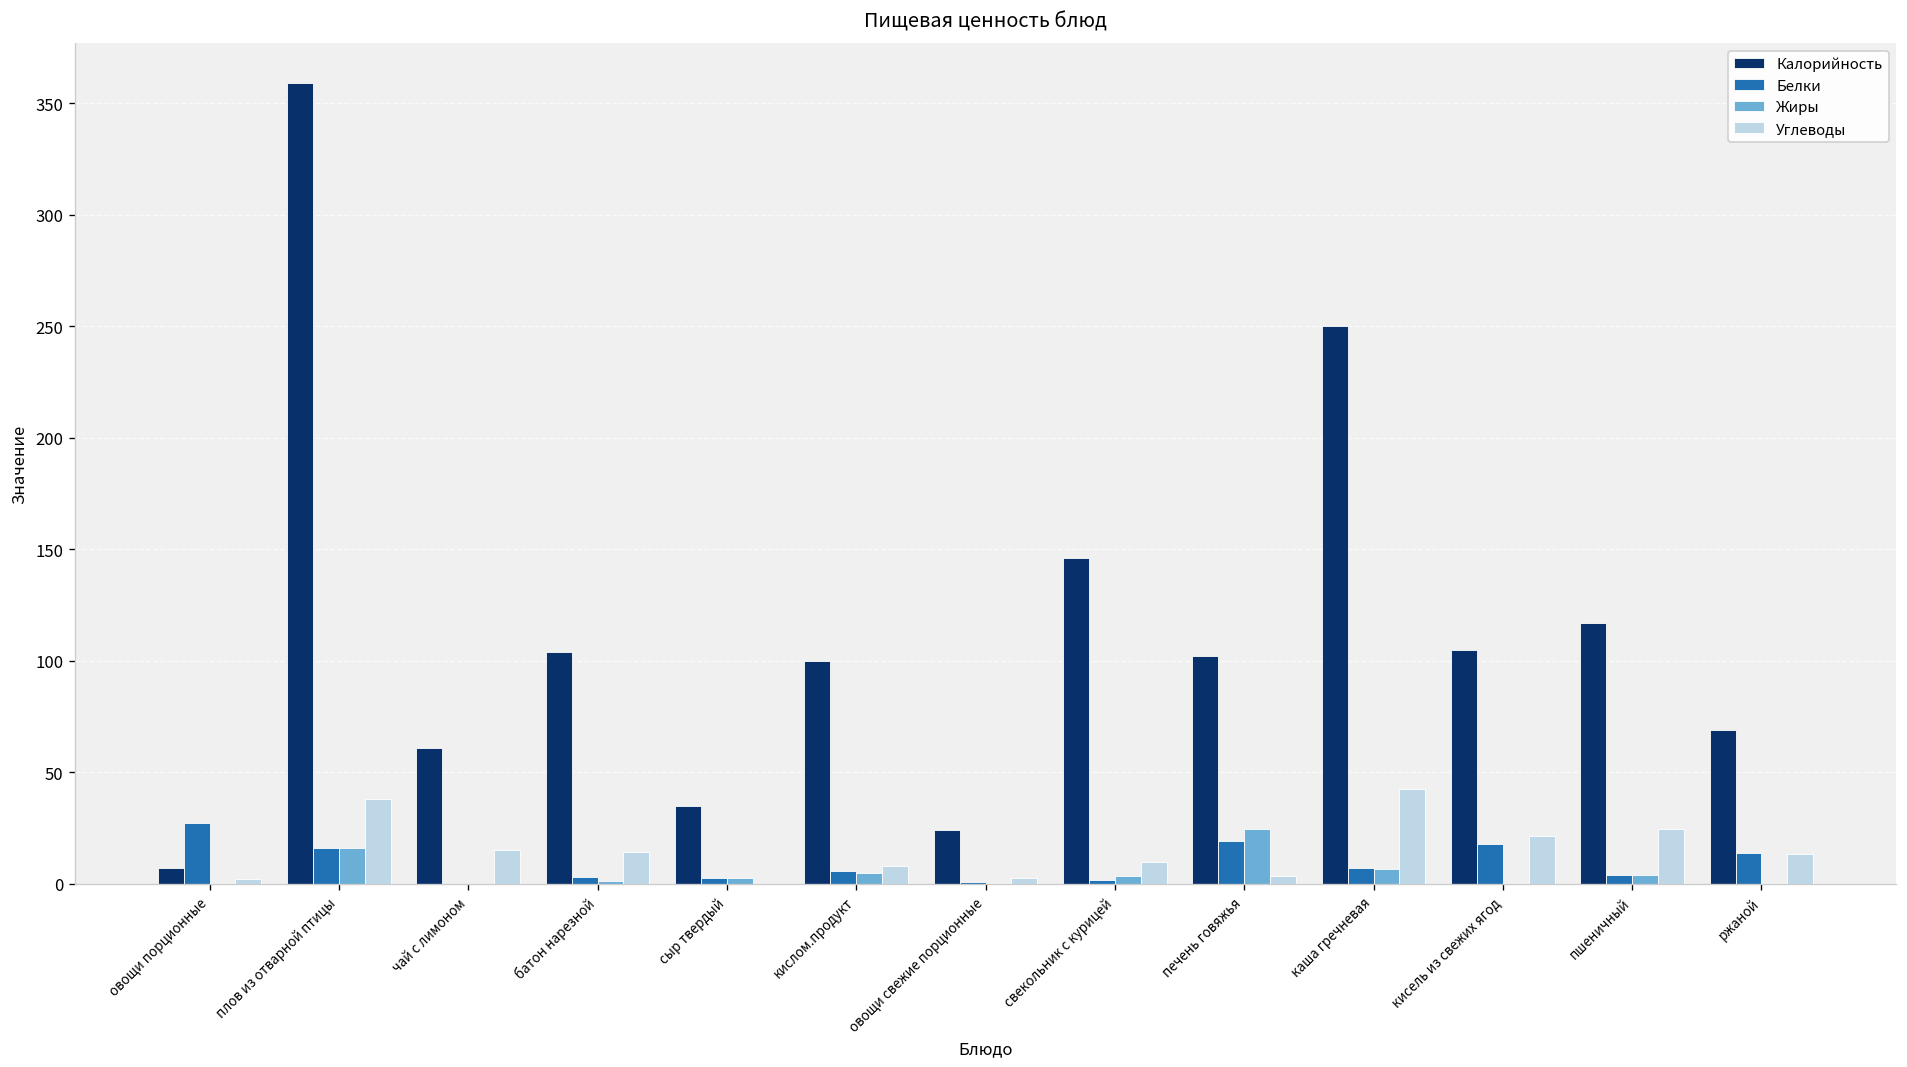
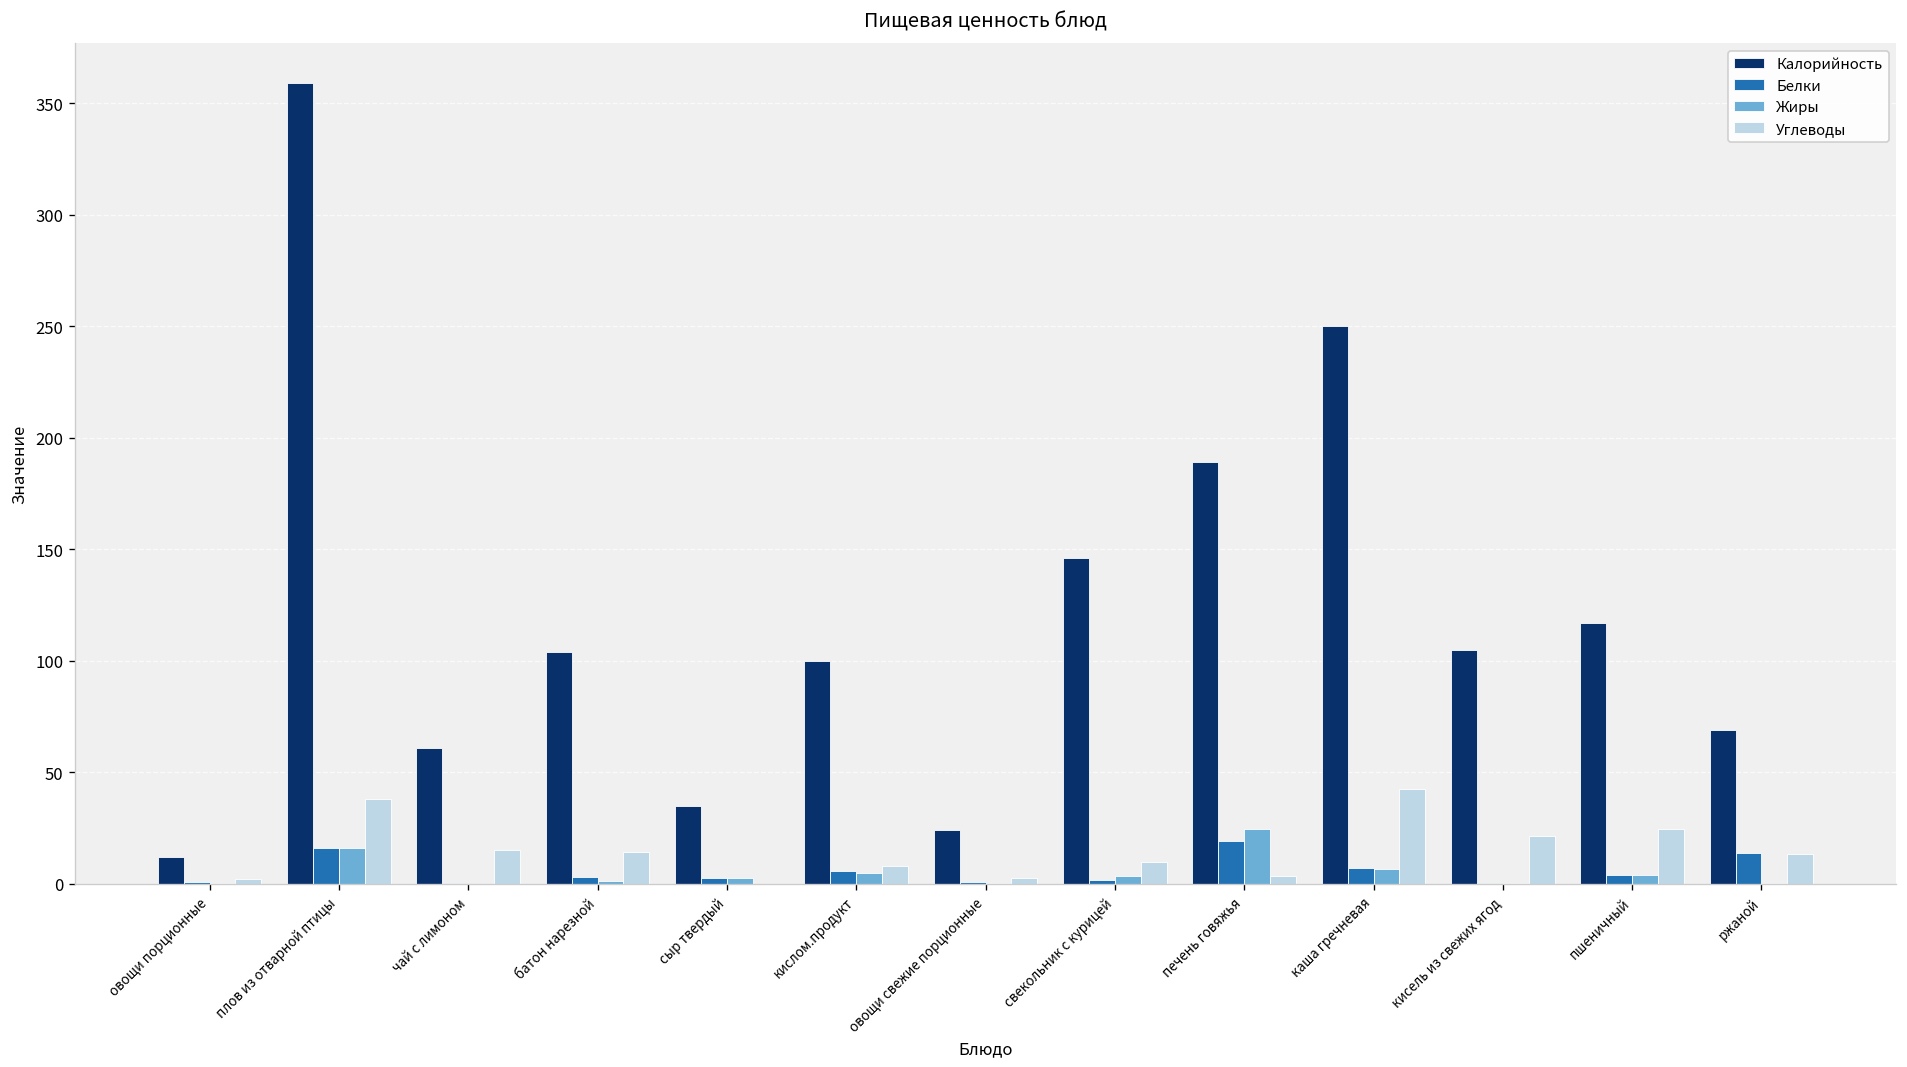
  {
    "Калорийность": {
-     "овощи порционные": 7,
+     "овощи порционные": 12,
      "плов из отварной птицы": 359,
      "чай с лимоном": 61,
      "батон нарезной": 104,
      "сыр твердый": 35,
      "кислом.продукт": 100,
      "овощи свежие порционные": 24,
      "свекольник с курицей": 146,
-     "печень говяжья": 102,
+     "печень говяжья": 189,
      "каша гречневая": 250,
      "кисель из свежих ягод": 105,
      "пшеничный": 117,
      "ржаной": 69
    },
    "Белки": {
-     "овощи порционные": 27,
+     "овощи порционные": 1,
      "плов из отварной птицы": 16,
      "батон нарезной": 3,
      "сыр твердый": 3,
      "кислом.продукт": 6,
      "свекольник с курицей": 2,
      "печень говяжья": 19,
      "каша гречневая": 7,
-     "кисель из свежих ягод": 18,
+     "кисель из свежих ягод": 0,
      "пшеничный": 4,
      "ржаной": 14
    },
    "Жиры": {
      "плов из отварной птицы": 16,
      "чай с лимоном": 0,
      "сыр твердый": 3,
      "кислом.продукт": 5,
      "свекольник с курицей": 4,
      "печень говяжья": 25,
      "каша гречневая": 7,
      "пшеничный": 4
    },
    "Углеводы": {
      "овощи порционные": 2,
      "плов из отварной птицы": 38,
      "чай с лимоном": 15,
      "батон нарезной": 14,
      "сыр твердый": 0,
      "кислом.продукт": 8,
      "овощи свежие порционные": 3,
      "свекольник с курицей": 10,
      "печень говяжья": 4,
      "каша гречневая": 43,
      "кисель из свежих ягод": 22,
      "пшеничный": 25,
      "ржаной": 13
    }
  }
